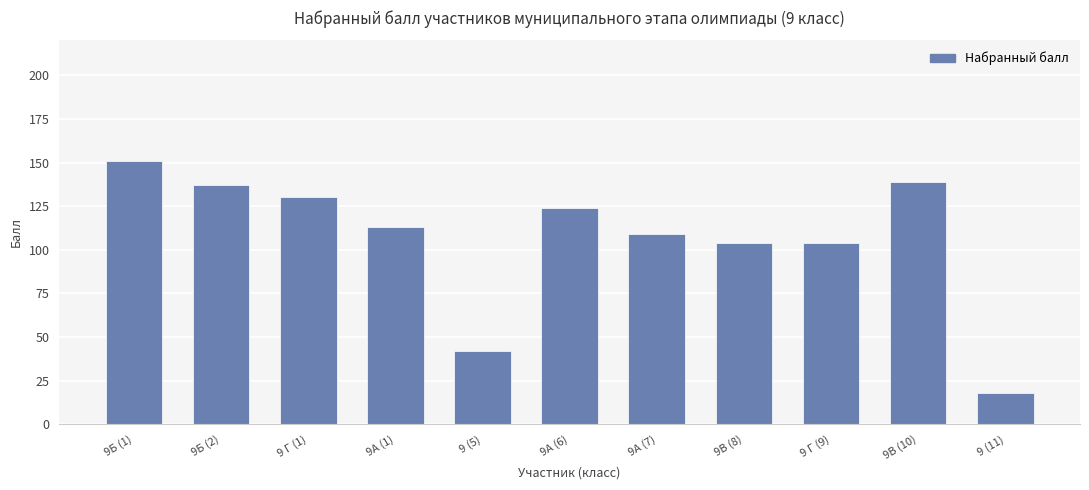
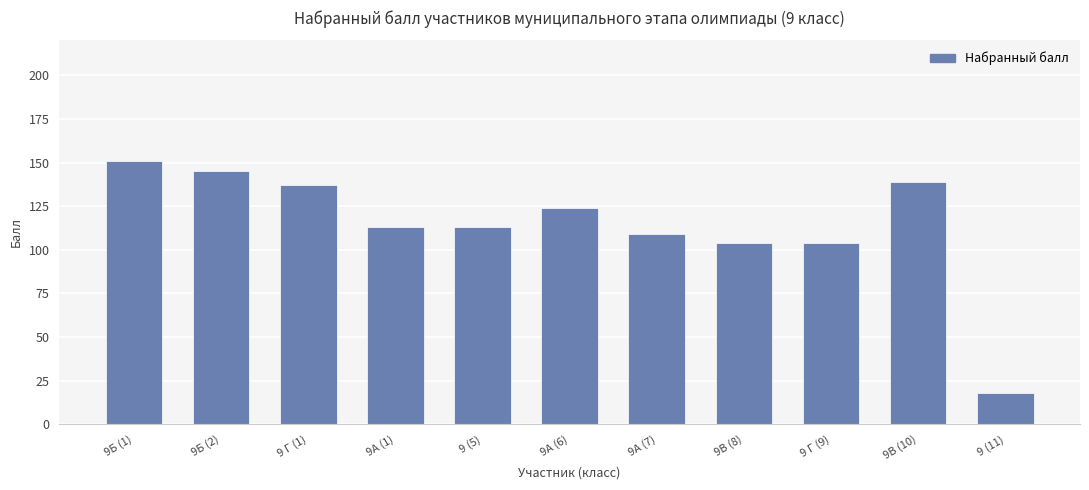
  {
    "9Б (1)": 151,
-   "9Б (2)": 137,
-   "9 Г (1)": 130,
+   "9Б (2)": 145,
+   "9 Г (1)": 137,
    "9А (1)": 113,
-   "9 (5)": 42,
+   "9 (5)": 113,
    "9А (6)": 124,
    "9А (7)": 109,
    "9В (8)": 104,
    "9 Г (9)": 104,
    "9В (10)": 139,
    "9 (11)": 18
  }
